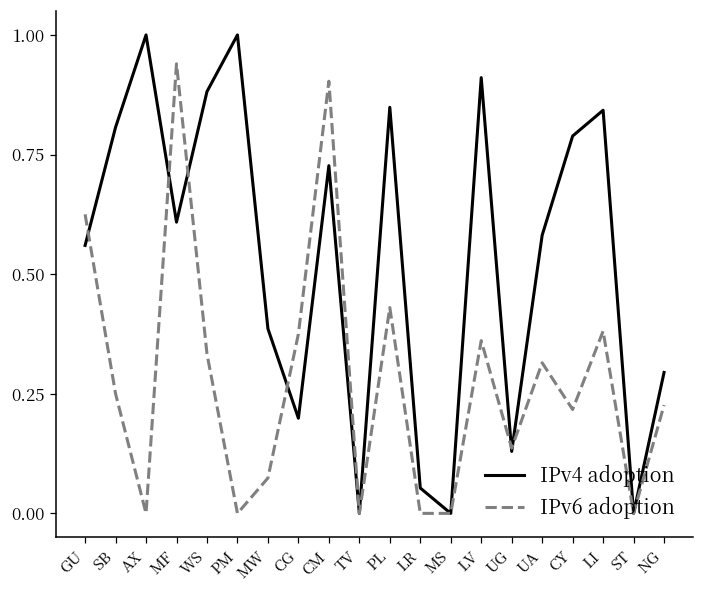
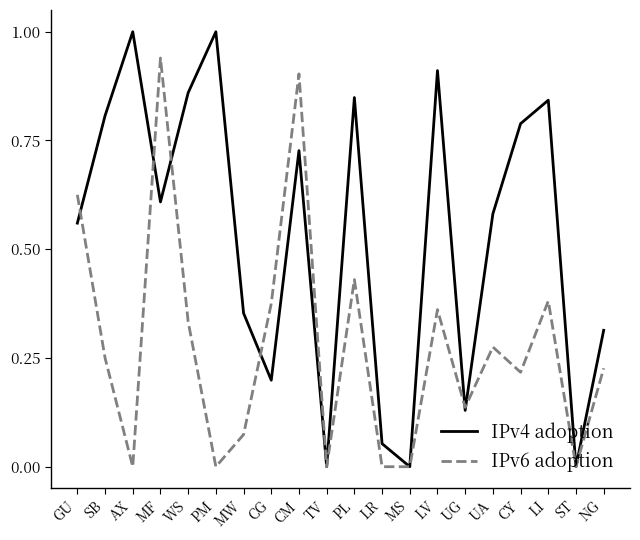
  {
    "IPv4 adoption": {
      "GU": 0.56,
      "SB": 0.81,
      "AX": 1.00,
      "MF": 0.61,
-     "WS": 0.88,
+     "WS": 0.86,
      "PM": 1.00,
-     "MW": 0.39,
+     "MW": 0.35,
      "CG": 0.20,
      "CM": 0.73,
      "PL": 0.85,
      "LR": 0.05,
      "LV": 0.91,
      "UG": 0.13,
      "UA": 0.58,
      "CY": 0.79,
      "LI": 0.84,
-     "NG": 0.29
+     "NG": 0.31
    },
    "IPv6 adoption": {
      "GU": 0.63,
      "SB": 0.25,
      "AX": 0.00,
      "MF": 0.94,
      "WS": 0.33,
      "PM": 0.00,
      "MW": 0.07,
      "CG": 0.38,
      "CM": 0.90,
      "PL": 0.43,
      "LR": 0.00,
      "LV": 0.36,
      "UG": 0.14,
-     "UA": 0.31,
+     "UA": 0.28,
      "CY": 0.22,
      "LI": 0.38,
      "NG": 0.23
    }
  }
